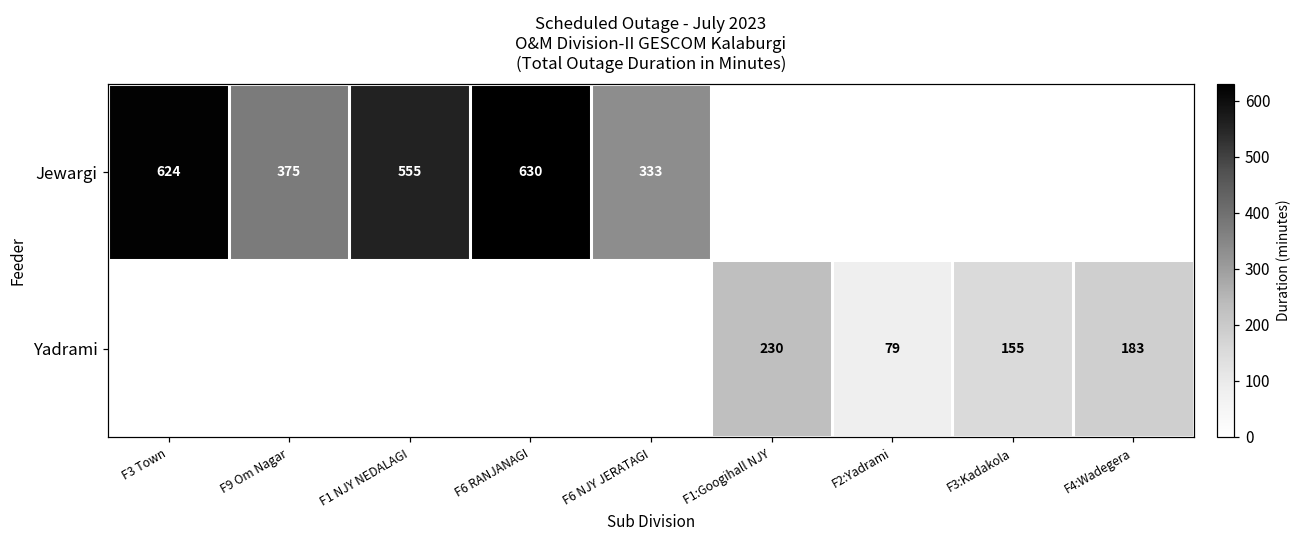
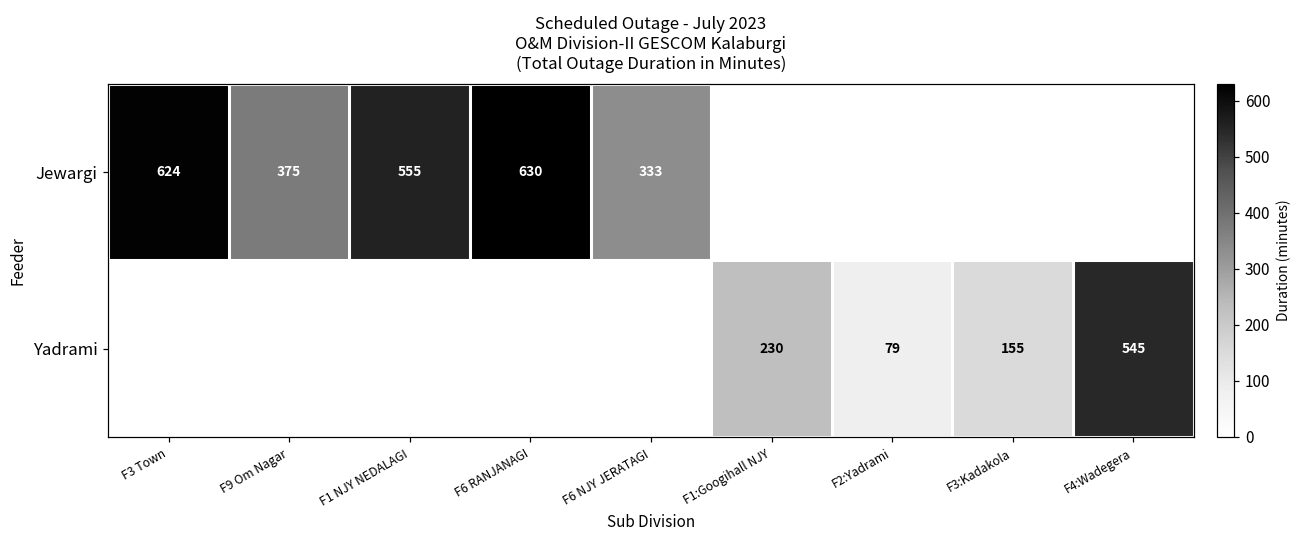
  {
    "Jewargi": {
      "F3 Town": 624,
      "F9 Om Nagar": 375,
      "F1 NJY NEDALAGI": 555,
      "F6 RANJANAGI": 630,
      "F6 NJY JERATAGI": 333
    },
    "Yadrami": {
      "F1:Googihall NJY": 230,
      "F2:Yadrami": 79,
      "F3:Kadakola": 155,
-     "F4:Wadegera": 183
+     "F4:Wadegera": 545
    }
  }
